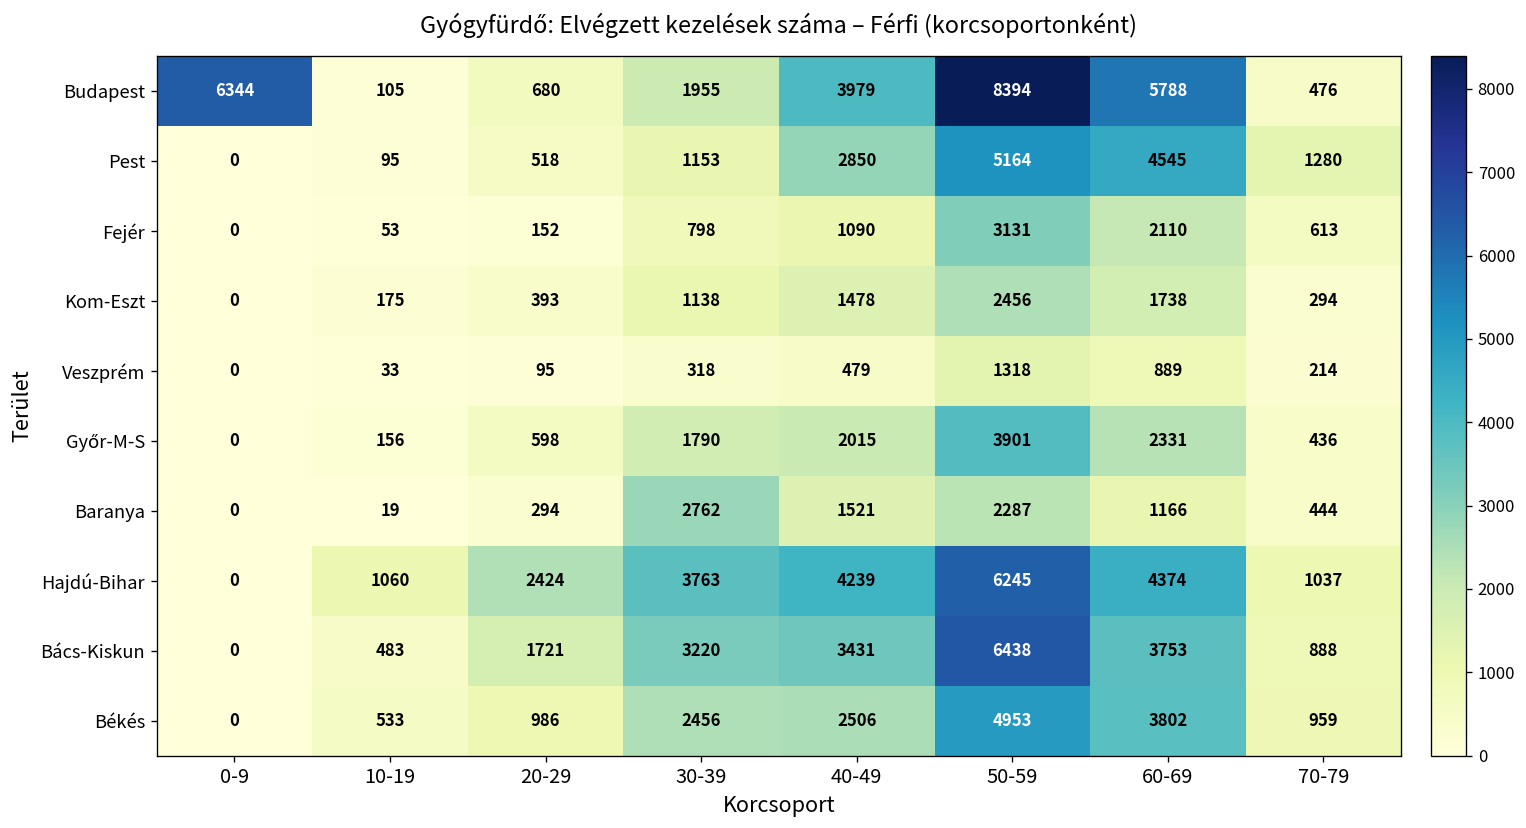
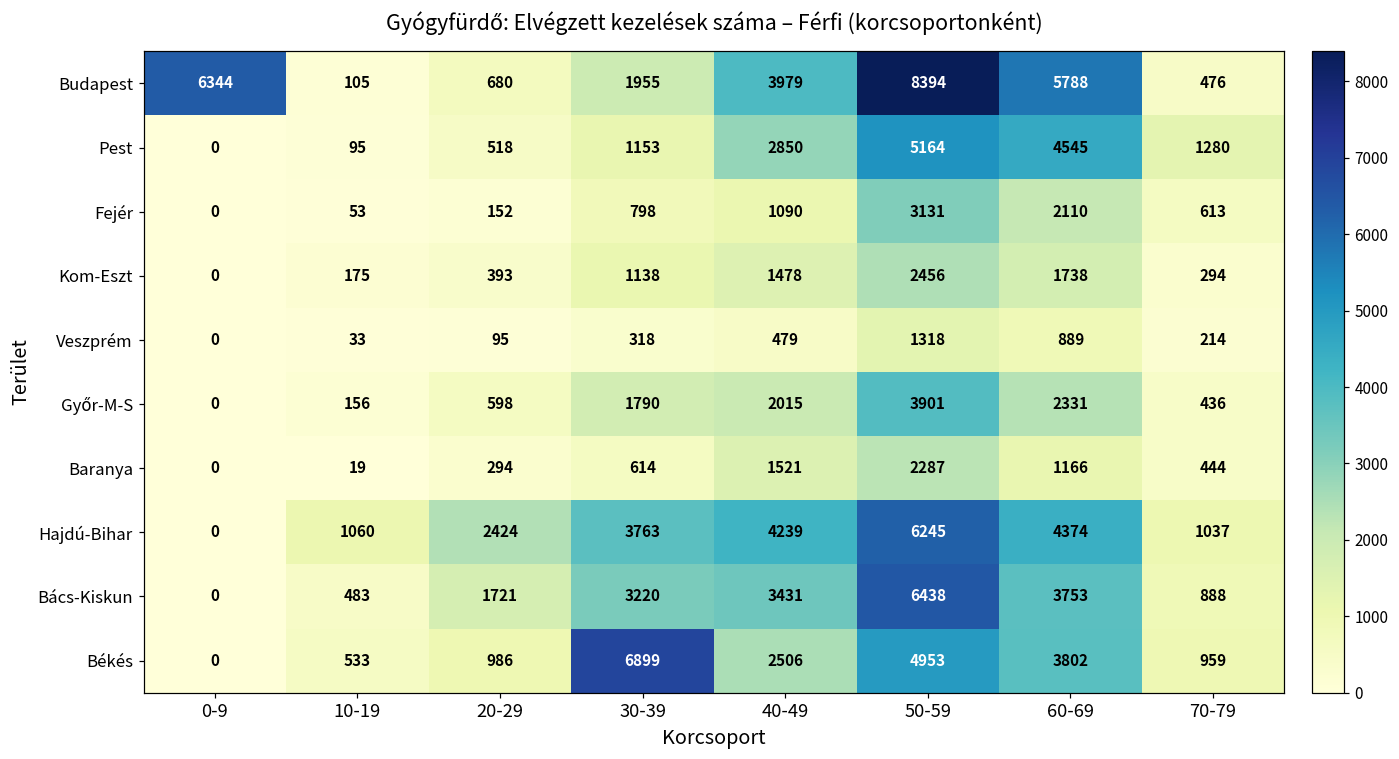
  {
    "Budapest": {
      "0-9": 6344,
      "10-19": 105,
      "20-29": 680,
      "30-39": 1955,
      "40-49": 3979,
      "50-59": 8394,
      "60-69": 5788,
      "70-79": 476
    },
    "Pest": {
      "0-9": 0,
      "10-19": 95,
      "20-29": 518,
      "30-39": 1153,
      "40-49": 2850,
      "50-59": 5164,
      "60-69": 4545,
      "70-79": 1280
    },
    "Fejér": {
      "0-9": 0,
      "10-19": 53,
      "20-29": 152,
      "30-39": 798,
      "40-49": 1090,
      "50-59": 3131,
      "60-69": 2110,
      "70-79": 613
    },
    "Kom-Eszt": {
      "0-9": 0,
      "10-19": 175,
      "20-29": 393,
      "30-39": 1138,
      "40-49": 1478,
      "50-59": 2456,
      "60-69": 1738,
      "70-79": 294
    },
    "Veszprém": {
      "0-9": 0,
      "10-19": 33,
      "20-29": 95,
      "30-39": 318,
      "40-49": 479,
      "50-59": 1318,
      "60-69": 889,
      "70-79": 214
    },
    "Győr-M-S": {
      "0-9": 0,
      "10-19": 156,
      "20-29": 598,
      "30-39": 1790,
      "40-49": 2015,
      "50-59": 3901,
      "60-69": 2331,
      "70-79": 436
    },
    "Baranya": {
      "0-9": 0,
      "10-19": 19,
      "20-29": 294,
-     "30-39": 2762,
+     "30-39": 614,
      "40-49": 1521,
      "50-59": 2287,
      "60-69": 1166,
      "70-79": 444
    },
    "Hajdú-Bihar": {
      "0-9": 0,
      "10-19": 1060,
      "20-29": 2424,
      "30-39": 3763,
      "40-49": 4239,
      "50-59": 6245,
      "60-69": 4374,
      "70-79": 1037
    },
    "Bács-Kiskun": {
      "0-9": 0,
      "10-19": 483,
      "20-29": 1721,
      "30-39": 3220,
      "40-49": 3431,
      "50-59": 6438,
      "60-69": 3753,
      "70-79": 888
    },
    "Békés": {
      "0-9": 0,
      "10-19": 533,
      "20-29": 986,
-     "30-39": 2456,
+     "30-39": 6899,
      "40-49": 2506,
      "50-59": 4953,
      "60-69": 3802,
      "70-79": 959
    }
  }
